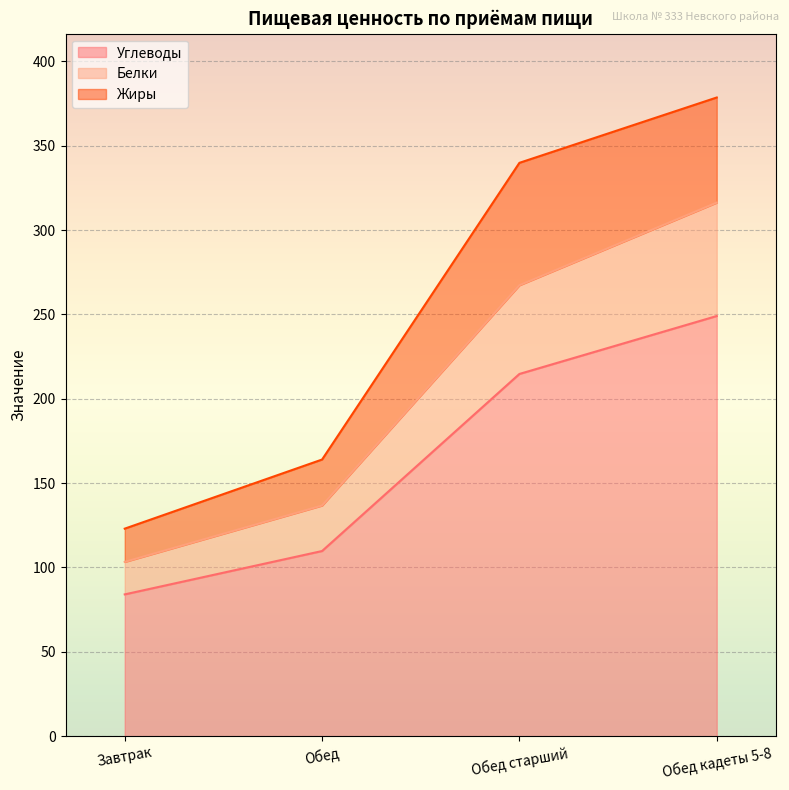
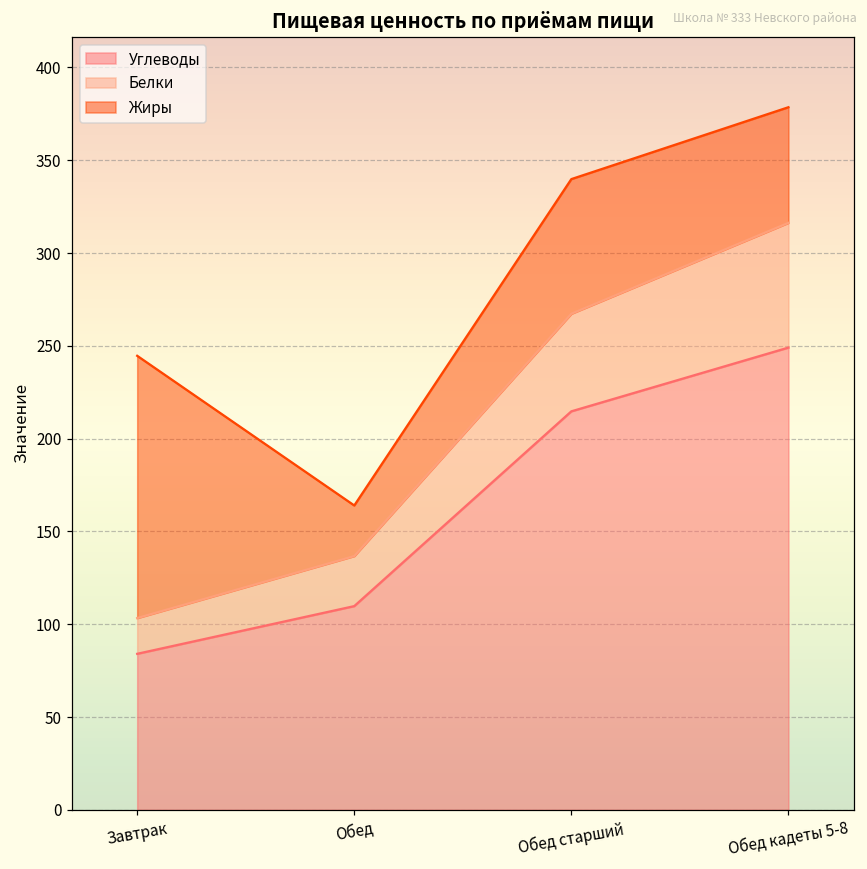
  {
    "Жиры": {
-     "Завтрак": 20,
+     "Завтрак": 141,
      "Обед": 27,
      "Обед старший": 73,
      "Обед кадеты 5-8": 62
    }
  }
